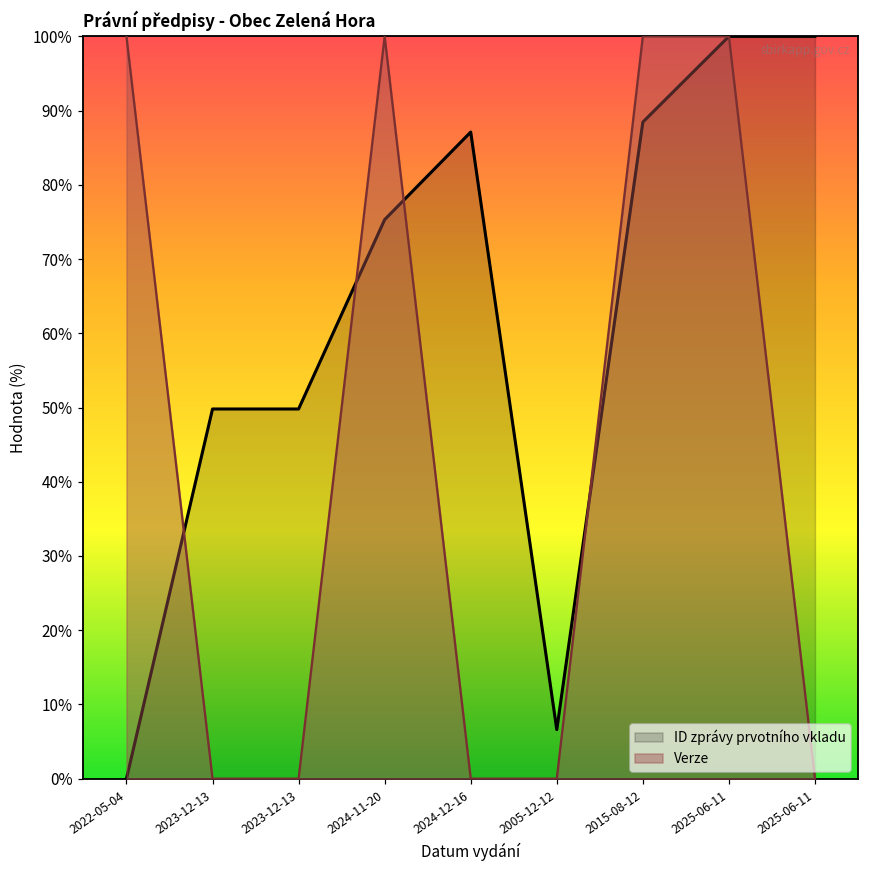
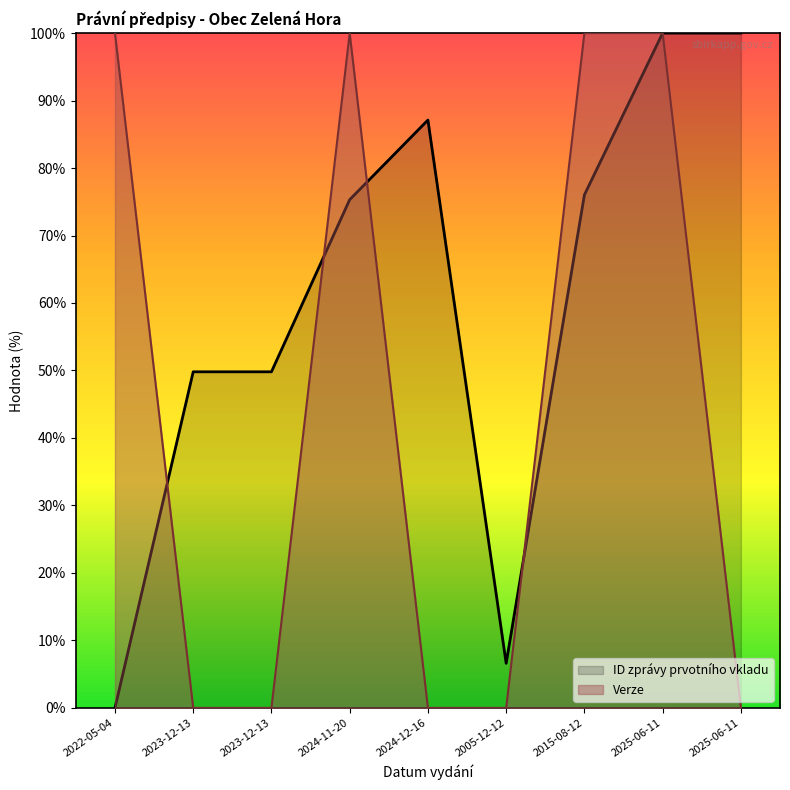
  {
    "ID zprávy prvotního vkladu": {
      "2022-05-04": "0%",
      "2024-11-20": "75%",
      "2024-12-16": "87%",
      "2005-12-12": "7%",
-     "2015-08-12": "88%"
+     "2015-08-12": "76%"
    },
    "Verze": {
      "2022-05-04": "100%",
      "2024-11-20": "100%",
      "2024-12-16": "0%",
      "2005-12-12": "0%",
      "2015-08-12": "100%"
    }
  }
